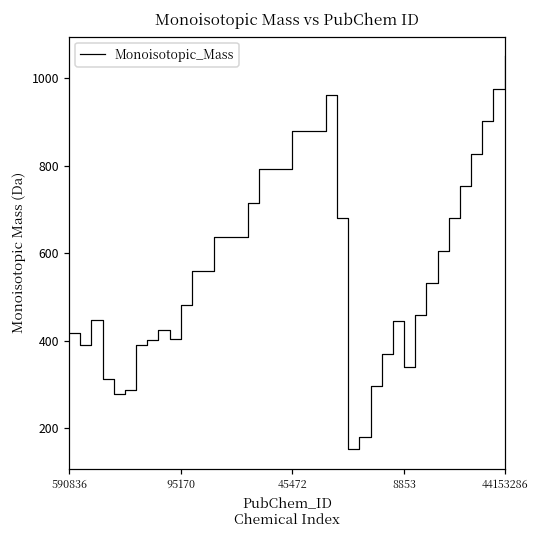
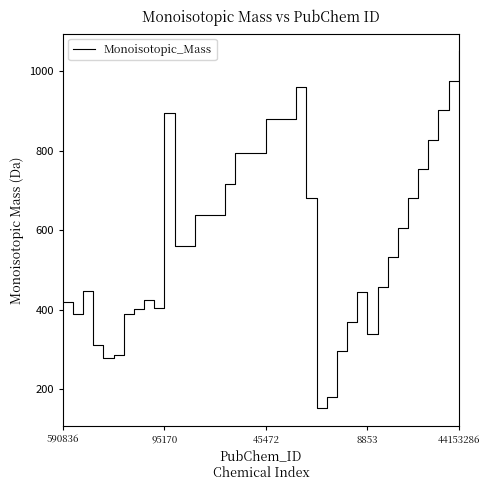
  {
    "590836": 420,
-   "95170": 480,
+   "95170": 900,
    "45472": 880,
    "8853": 340,
    "44153286": 1050
  }
